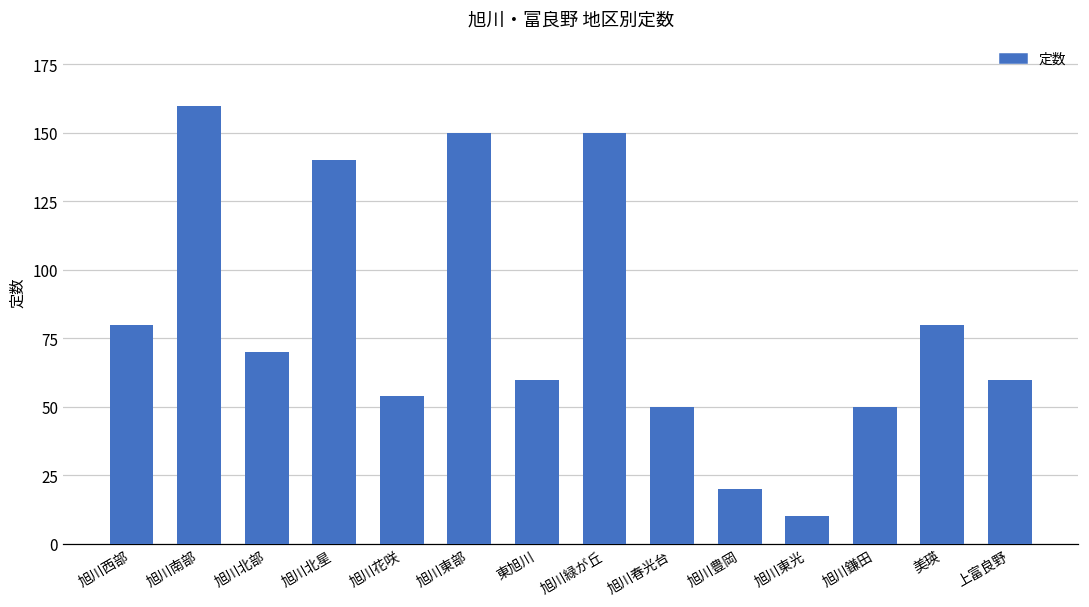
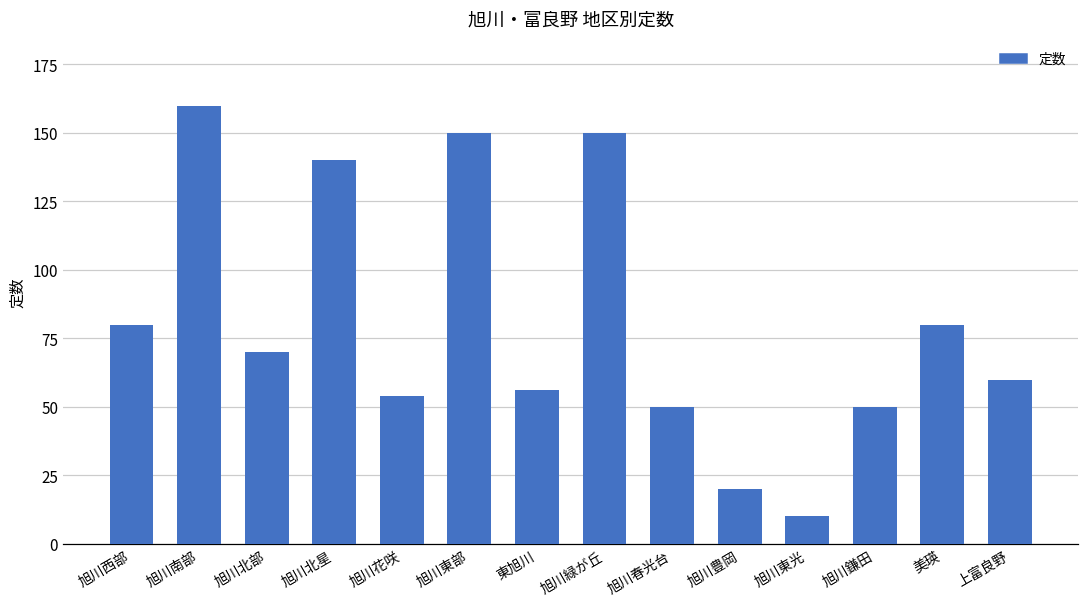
  {
    "旭川西部": 80,
    "旭川南部": 160,
    "旭川北部": 70,
    "旭川北星": 140,
    "旭川花咲": 54,
    "旭川東部": 150,
-   "東旭川": 60,
+   "東旭川": 56,
    "旭川緑が丘": 150,
    "旭川春光台": 50,
    "旭川豊岡": 20,
    "旭川東光": 10,
    "旭川鎌田": 50,
    "美瑛": 80,
    "上富良野": 60
  }
